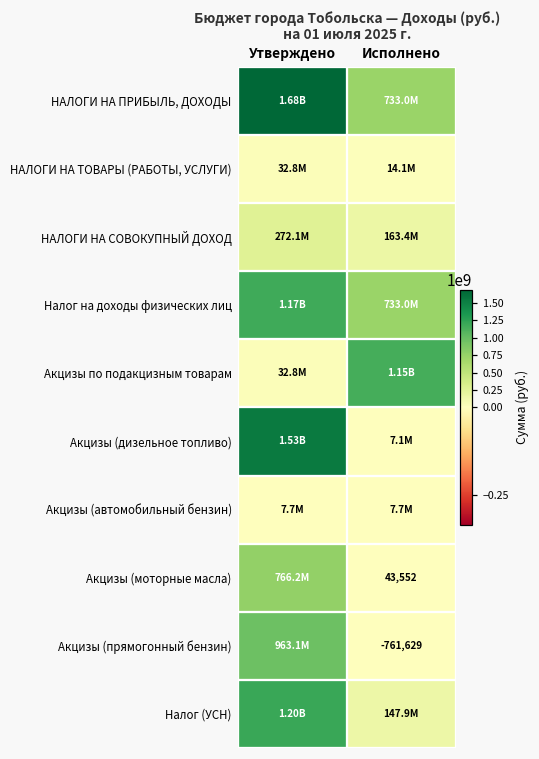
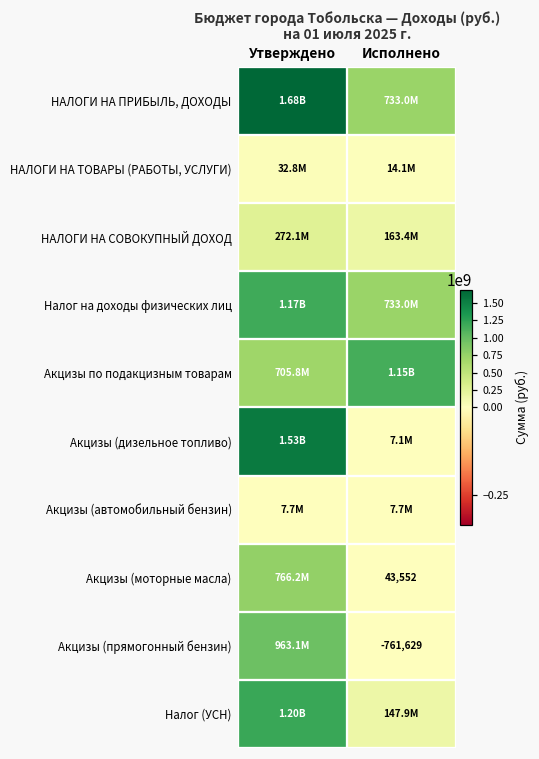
  {
    "НАЛОГИ НА ПРИБЫЛЬ, ДОХОДЫ": {
      "Утверждено": "1.68B",
      "Исполнено": "733.0M"
    },
    "НАЛОГИ НА ТОВАРЫ (РАБОТЫ, УСЛУГИ)": {
      "Утверждено": "32.8M",
      "Исполнено": "14.1M"
    },
    "НАЛОГИ НА СОВОКУПНЫЙ ДОХОД": {
      "Утверждено": "272.1M",
      "Исполнено": "163.4M"
    },
    "Налог на доходы физических лиц": {
      "Утверждено": "1.17B",
      "Исполнено": "733.0M"
    },
    "Акцизы по подакцизным товарам": {
-     "Утверждено": "32.8M",
+     "Утверждено": "705.8M",
      "Исполнено": "1.15B"
    },
    "Акцизы (дизельное топливо)": {
      "Утверждено": "1.53B",
      "Исполнено": "7.1M"
    },
    "Акцизы (автомобильный бензин)": {
      "Утверждено": "7.7M",
      "Исполнено": "7.7M"
    },
    "Акцизы (моторные масла)": {
      "Утверждено": "766.2M",
      "Исполнено": "43,552"
    },
    "Акцизы (прямогонный бензин)": {
      "Утверждено": "963.1M",
      "Исполнено": "-761,629"
    },
    "Налог (УСН)": {
      "Утверждено": "1.20B",
      "Исполнено": "147.9M"
    }
  }
